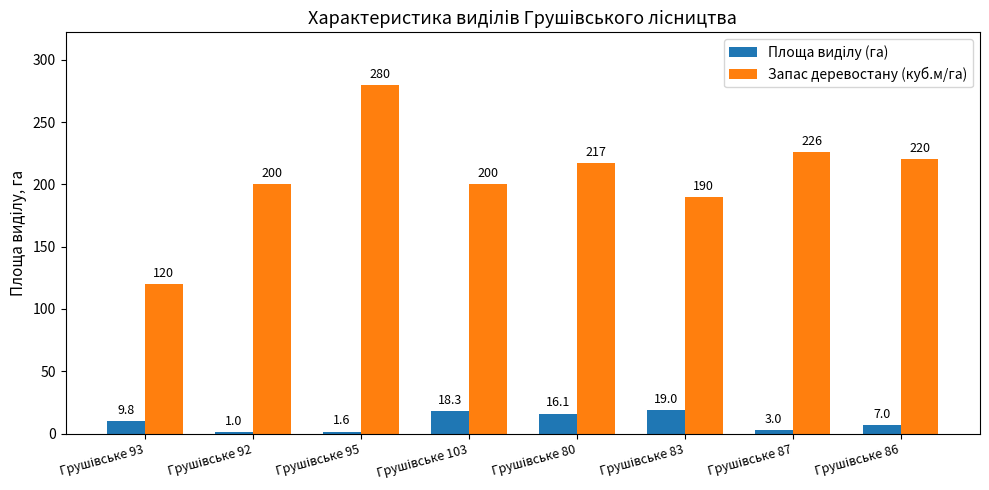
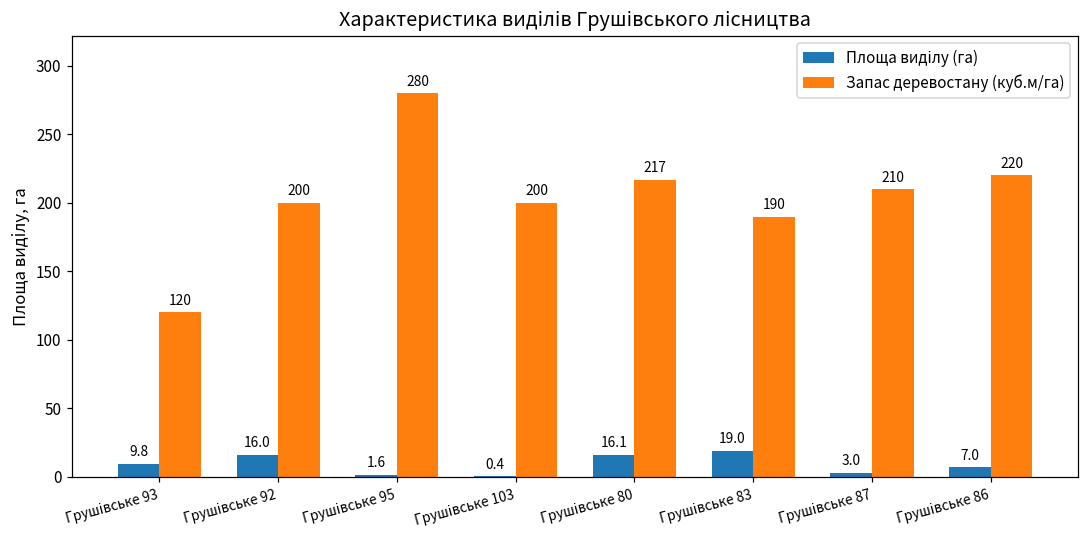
  {
    "Площа виділу (га)": {
      "Грушівське 93": 9.8,
-     "Грушівське 92": 1.0,
+     "Грушівське 92": 16.0,
      "Грушівське 95": 1.6,
-     "Грушівське 103": 18.3,
+     "Грушівське 103": 0.4,
      "Грушівське 80": 16.1,
      "Грушівське 83": 19.0,
      "Грушівське 87": 3.0,
      "Грушівське 86": 7.0
    },
    "Запас деревостану (куб.м/га)": {
      "Грушівське 93": 120,
      "Грушівське 92": 200,
      "Грушівське 95": 280,
      "Грушівське 103": 200,
      "Грушівське 80": 217,
      "Грушівське 83": 190,
-     "Грушівське 87": 226,
+     "Грушівське 87": 210,
      "Грушівське 86": 220
    }
  }
